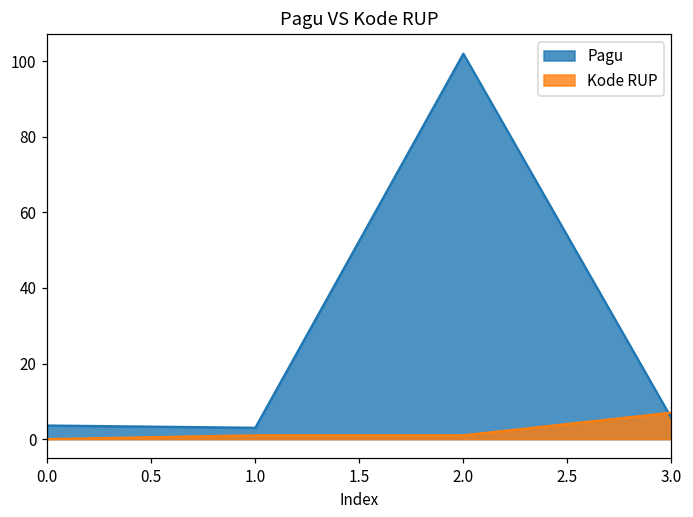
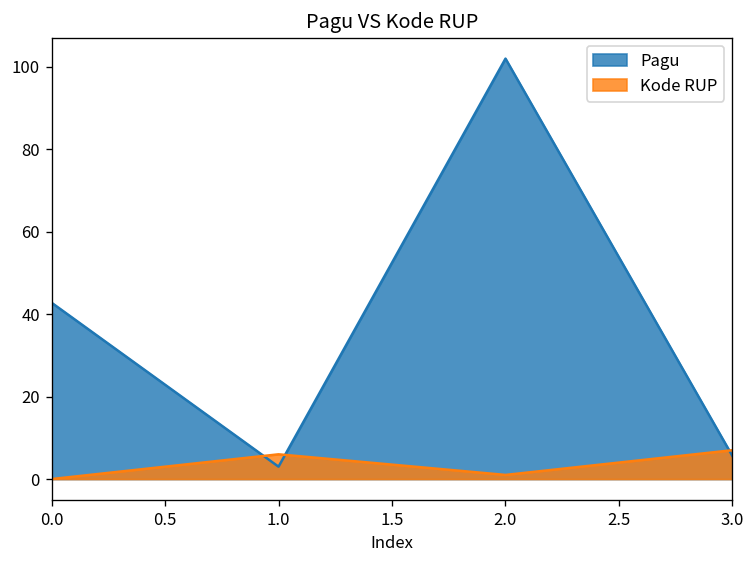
  {
    "Pagu": {
-     "0.0": 4,
+     "0.0": 43,
      "1.0": 3,
      "2.0": 102,
      "3.0": 6
    },
    "Kode RUP": {
      "0.0": 0,
-     "1.0": 1,
+     "1.0": 6,
      "2.0": 1,
      "3.0": 7
    }
  }
